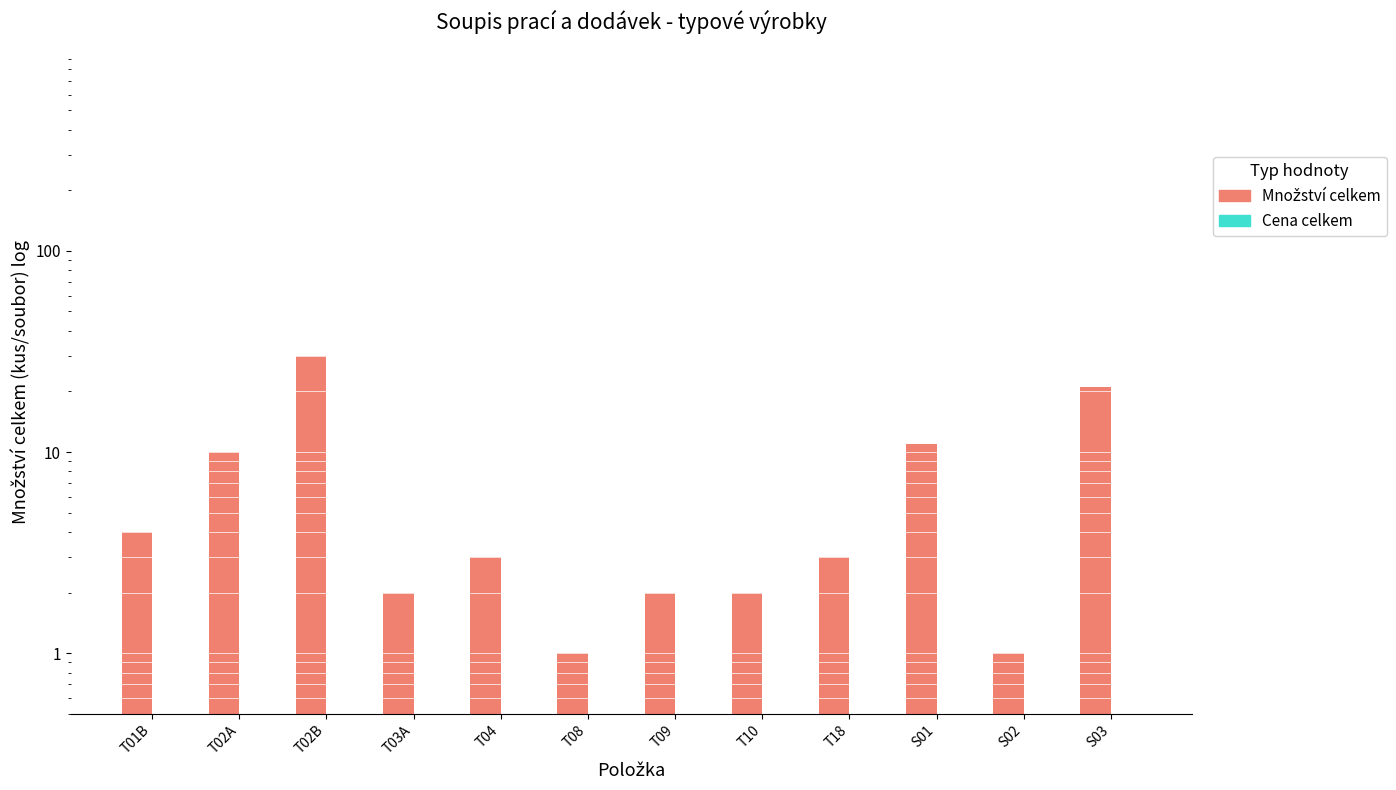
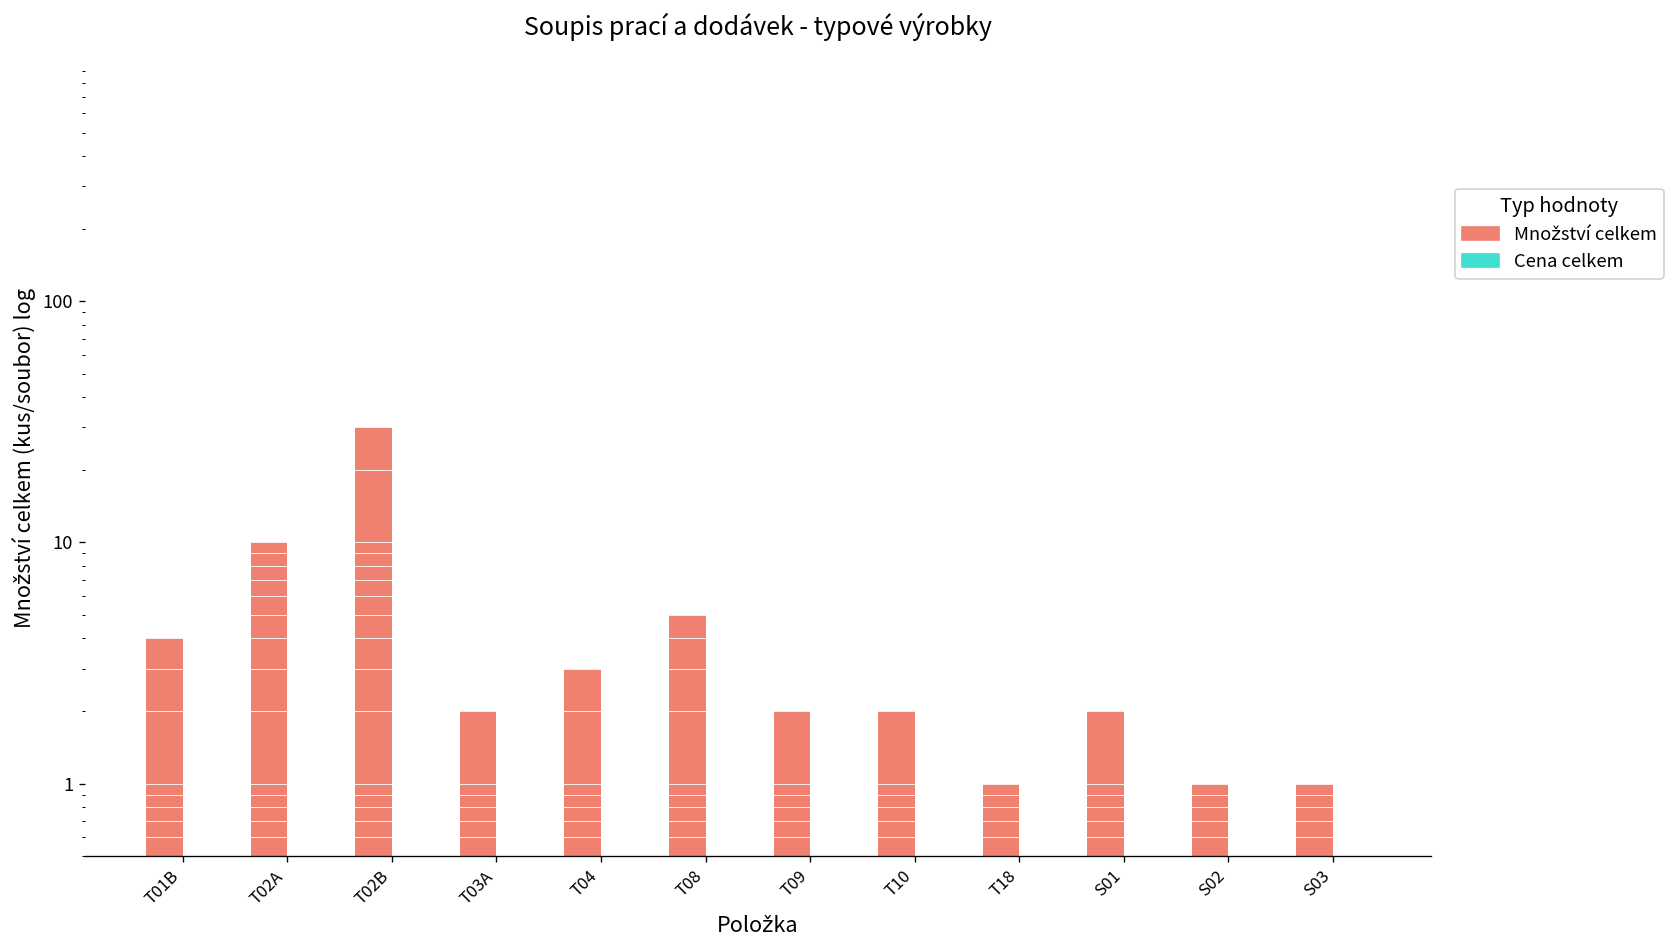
  {
    "Množství celkem": {
      "T01B": 4,
      "T02A": 10,
      "T02B": 30,
      "T03A": 2,
      "T04": 3,
-     "T08": 1,
+     "T08": 5,
      "T09": 2,
      "T10": 2,
-     "T18": 3,
-     "S01": 11,
+     "T18": 1,
+     "S01": 2,
      "S02": 1,
-     "S03": 21
+     "S03": 1
    },
    "Cena celkem": {
      "T01B": 0.50,
      "T02A": 0.50,
      "T02B": 0.50,
      "T03A": 0.50,
      "T04": 0.50,
      "T08": 0.50,
      "T09": 0.50,
      "T10": 0.50,
      "T18": 0.50,
      "S01": 0.50,
      "S02": 0.50,
      "S03": 0.50
    }
  }
